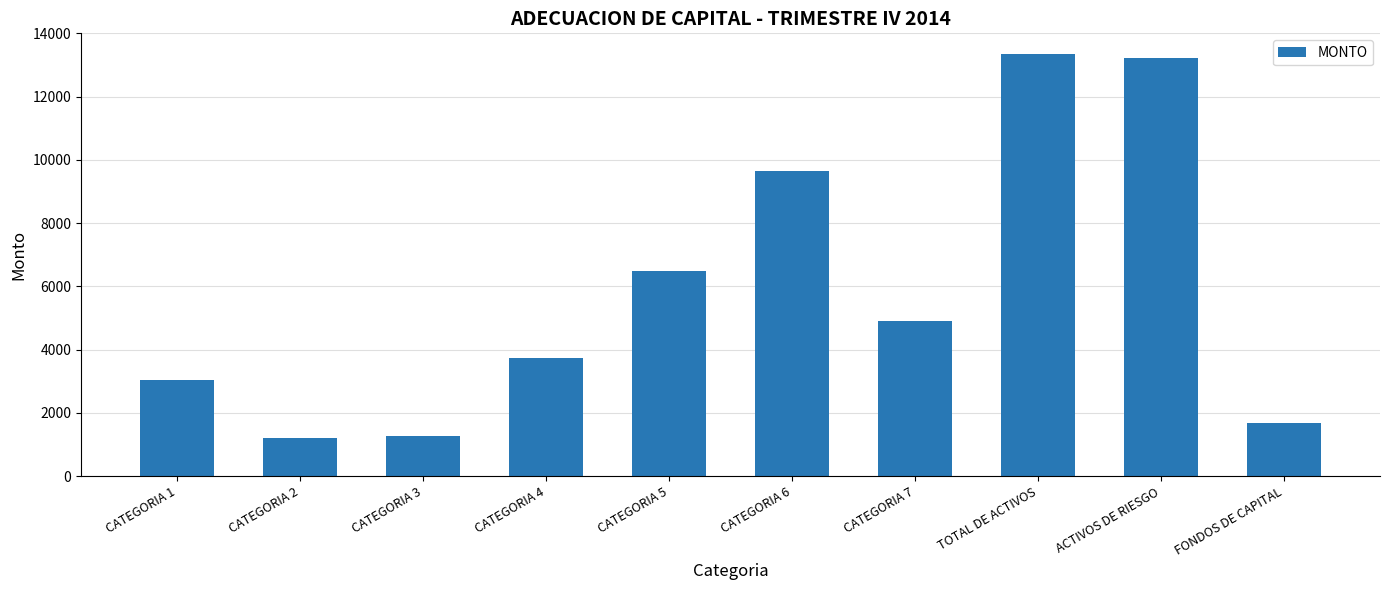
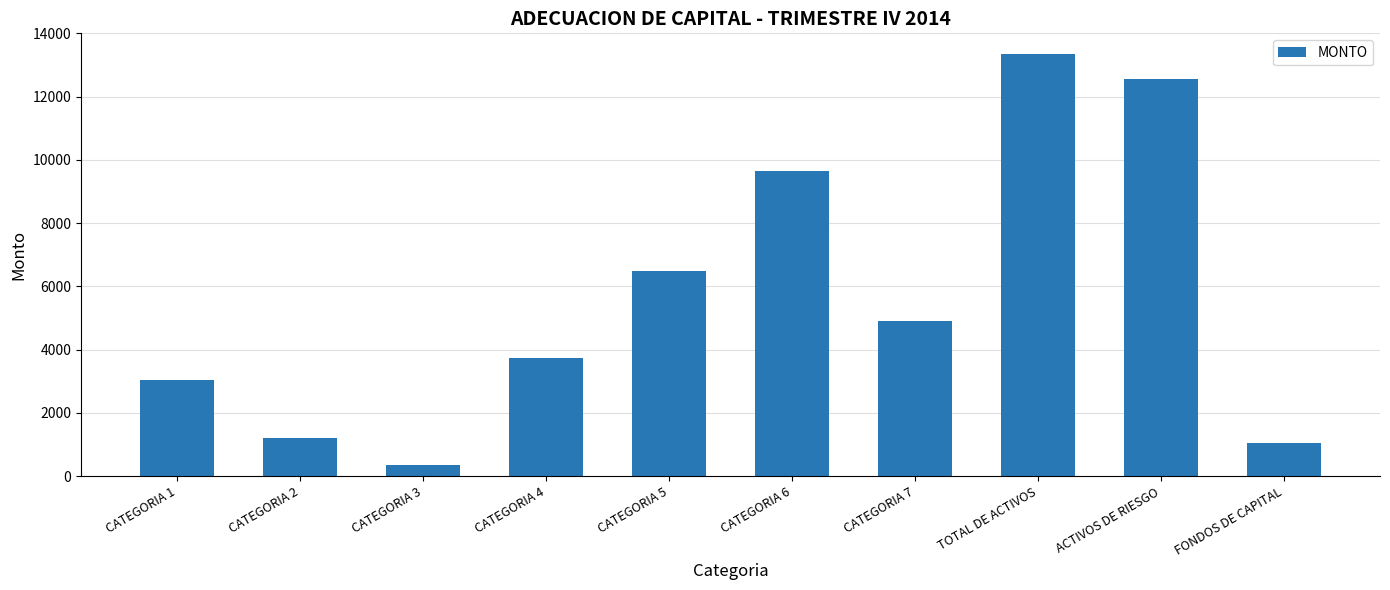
  {
    "CATEGORIA 1": 3000,
    "CATEGORIA 2": 1200,
-   "CATEGORIA 3": 1300,
+   "CATEGORIA 3": 300,
    "CATEGORIA 4": 3700,
    "CATEGORIA 5": 6500,
    "CATEGORIA 6": 9600,
    "CATEGORIA 7": 4900,
    "TOTAL DE ACTIVOS": 13300,
-   "ACTIVOS DE RIESGO": 13200,
-   "FONDOS DE CAPITAL": 1700
+   "ACTIVOS DE RIESGO": 12600,
+   "FONDOS DE CAPITAL": 1100
  }
